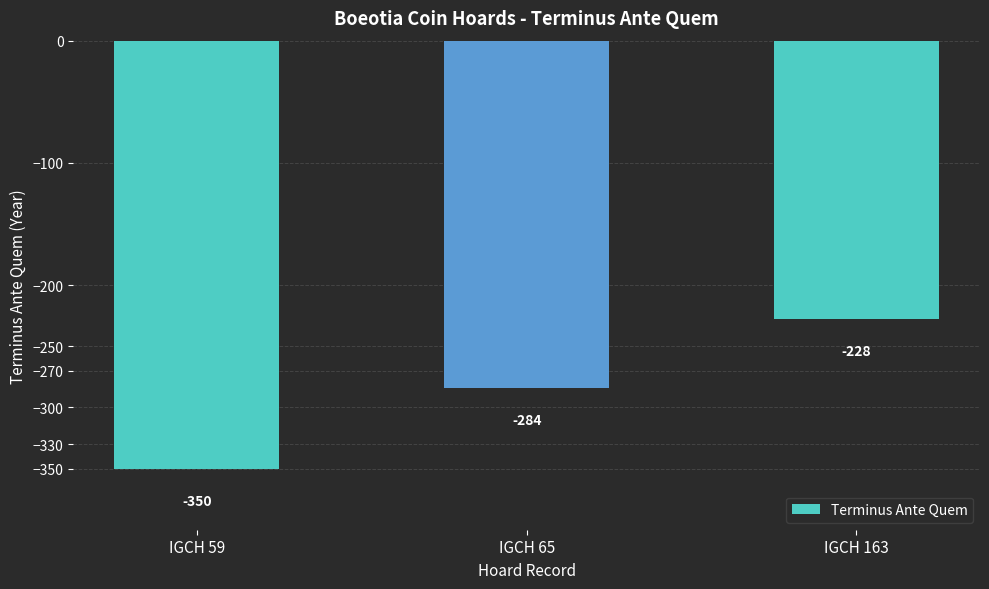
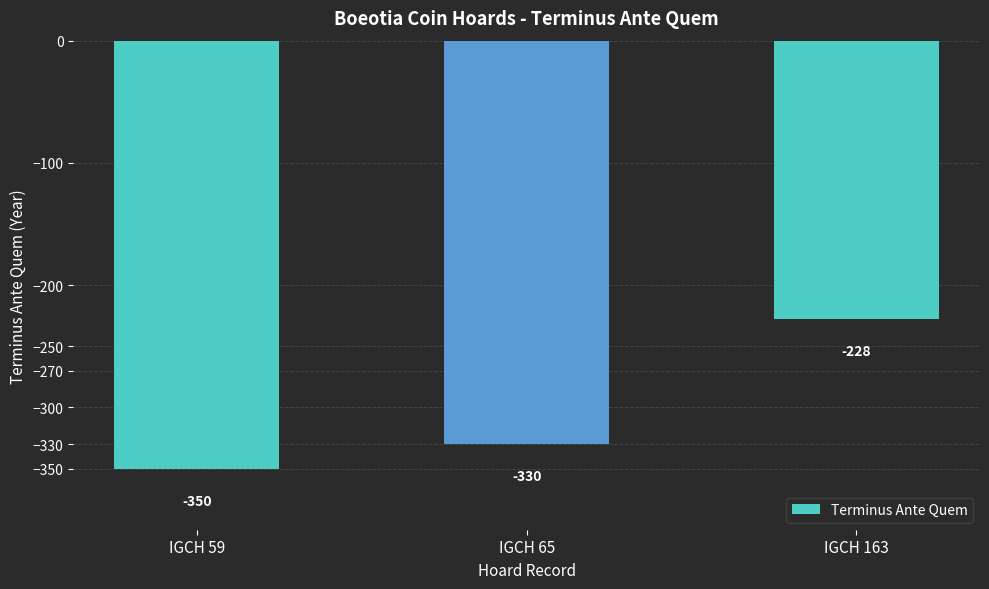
  {
    "IGCH 59": -350,
-   "IGCH 65": -284,
+   "IGCH 65": -330,
    "IGCH 163": -228
  }
